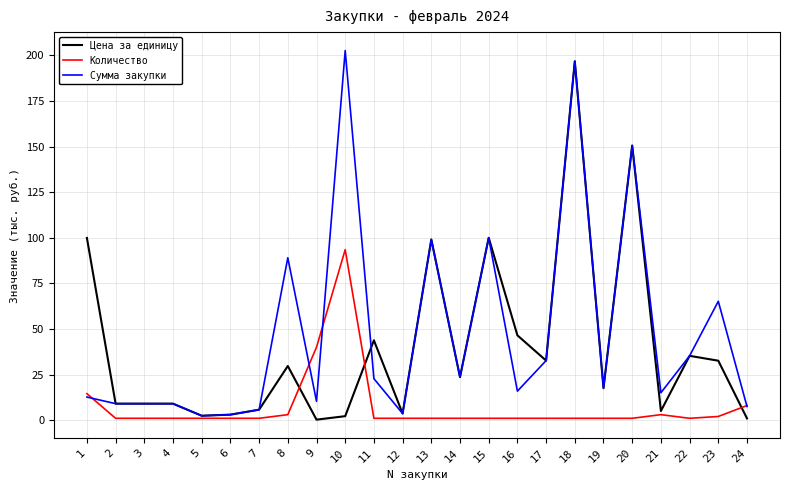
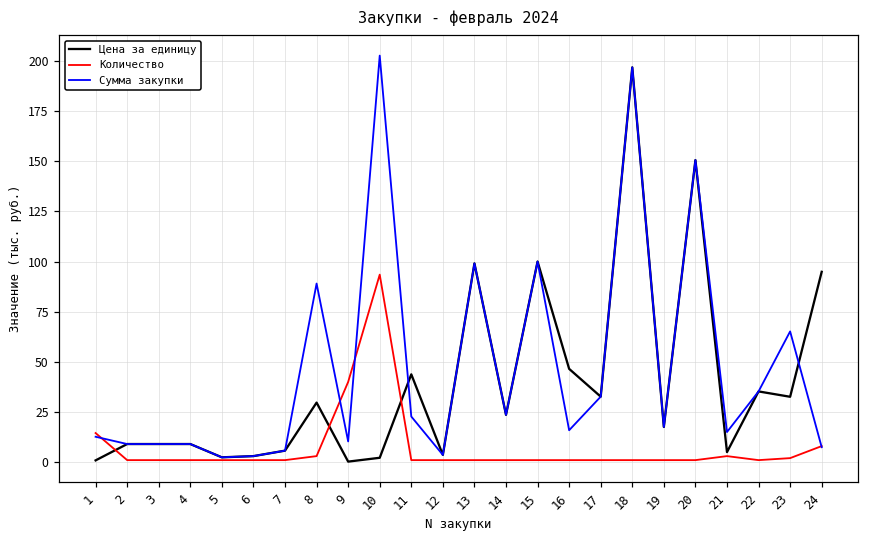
  {
    "Цена за единицу": {
-     "1": 100,
+     "1": 1,
      "8": 30,
      "9": 0,
      "10": 2,
      "11": 44,
      "16": 47,
      "21": 5,
      "23": 33,
-     "24": 1
+     "24": 95
    },
    "Количество": {
      "1": 15,
      "2": 1,
      "3": 1,
      "4": 1,
      "5": 1,
      "6": 1,
      "7": 1,
      "8": 3,
      "9": 40,
      "10": 93,
      "11": 1,
      "12": 1,
      "13": 1,
      "14": 1,
      "15": 1,
      "16": 1,
      "17": 1,
      "18": 1,
      "19": 1,
      "20": 1,
      "21": 3,
      "22": 1,
      "23": 2
    },
    "Сумма закупки": {
      "1": 13,
      "8": 89,
      "9": 10,
      "10": 203,
      "11": 23,
      "16": 16,
      "21": 15,
      "23": 65
    }
  }
